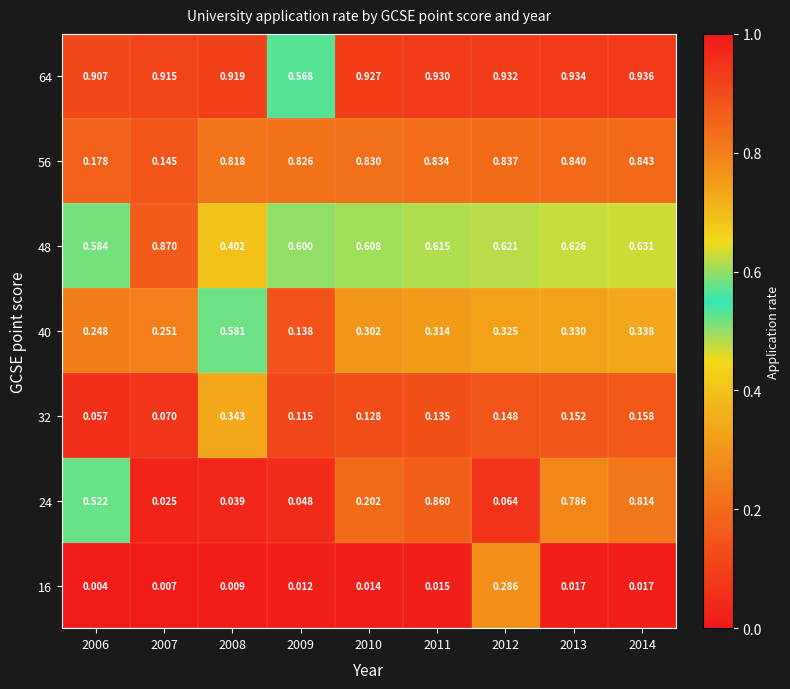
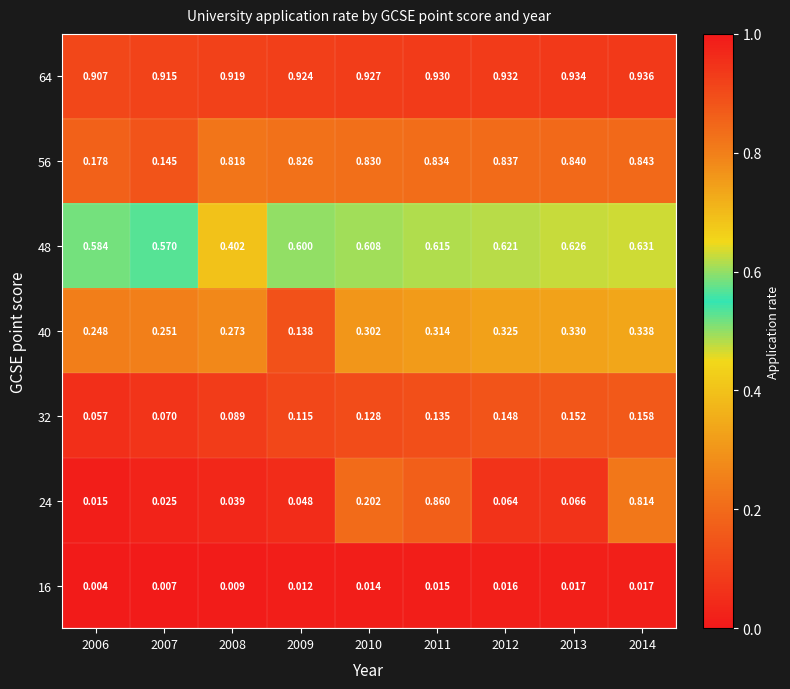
  {
    "64": {
      "2006": 0.907,
      "2007": 0.915,
      "2008": 0.919,
-     "2009": 0.568,
+     "2009": 0.924,
      "2010": 0.927,
      "2011": 0.930,
      "2012": 0.932,
      "2013": 0.934,
      "2014": 0.936
    },
    "56": {
      "2006": 0.178,
      "2007": 0.145,
      "2008": 0.818,
      "2009": 0.826,
      "2010": 0.830,
      "2011": 0.834,
      "2012": 0.837,
      "2013": 0.840,
      "2014": 0.843
    },
    "48": {
      "2006": 0.584,
-     "2007": 0.870,
+     "2007": 0.570,
      "2008": 0.402,
      "2009": 0.600,
      "2010": 0.608,
      "2011": 0.615,
      "2012": 0.621,
      "2013": 0.626,
      "2014": 0.631
    },
    "40": {
      "2006": 0.248,
      "2007": 0.251,
-     "2008": 0.581,
+     "2008": 0.273,
      "2009": 0.138,
      "2010": 0.302,
      "2011": 0.314,
      "2012": 0.325,
      "2013": 0.330,
      "2014": 0.338
    },
    "32": {
      "2006": 0.057,
      "2007": 0.070,
-     "2008": 0.343,
+     "2008": 0.089,
      "2009": 0.115,
      "2010": 0.128,
      "2011": 0.135,
      "2012": 0.148,
      "2013": 0.152,
      "2014": 0.158
    },
    "24": {
-     "2006": 0.522,
+     "2006": 0.015,
      "2007": 0.025,
      "2008": 0.039,
      "2009": 0.048,
      "2010": 0.202,
      "2011": 0.860,
      "2012": 0.064,
-     "2013": 0.786,
+     "2013": 0.066,
      "2014": 0.814
    },
    "16": {
      "2006": 0.004,
      "2007": 0.007,
      "2008": 0.009,
      "2009": 0.012,
      "2010": 0.014,
      "2011": 0.015,
-     "2012": 0.286,
+     "2012": 0.016,
      "2013": 0.017,
      "2014": 0.017
    }
  }
